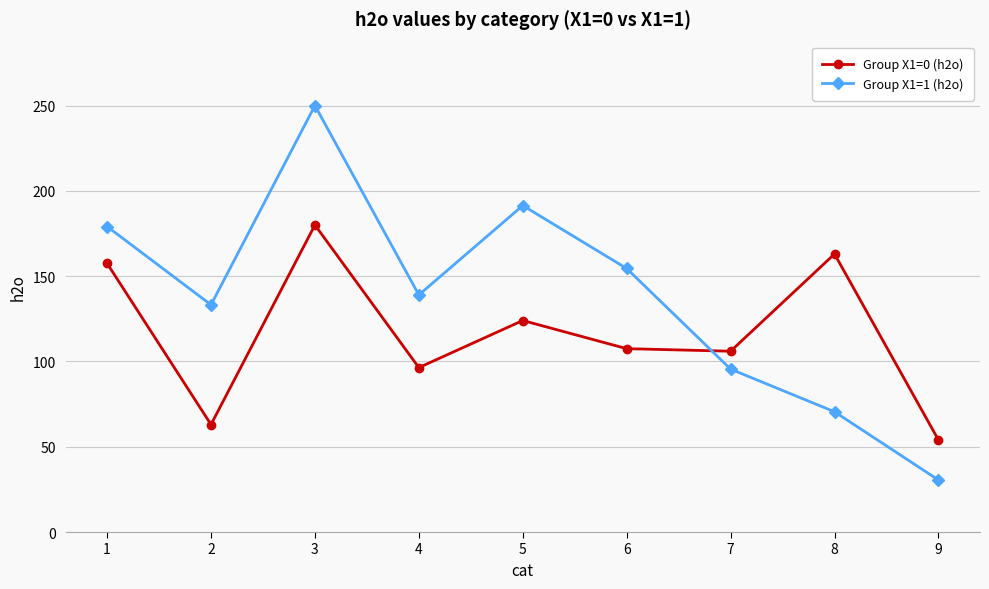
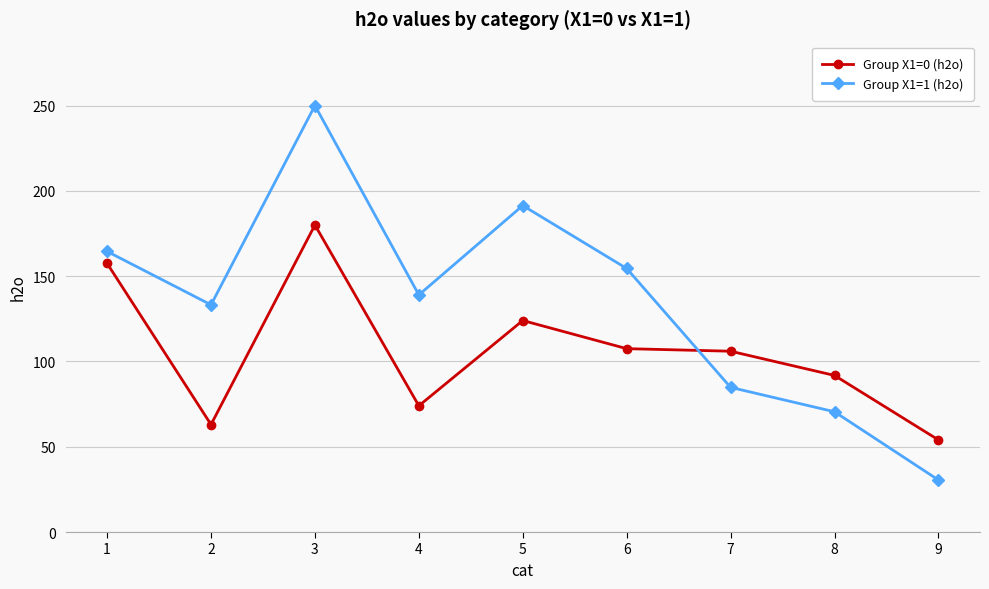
  {
    "Group X1=0 (h2o)": {
      "1": 158,
      "2": 63,
      "3": 180,
-     "4": 96,
+     "4": 74,
      "5": 124,
      "6": 108,
      "7": 106,
-     "8": 163,
+     "8": 92,
      "9": 54
    },
    "Group X1=1 (h2o)": {
-     "1": 179,
+     "1": 165,
      "2": 133,
      "3": 250,
      "4": 139,
      "5": 191,
      "6": 155,
-     "7": 96,
+     "7": 85,
      "8": 71,
      "9": 31
    }
  }
